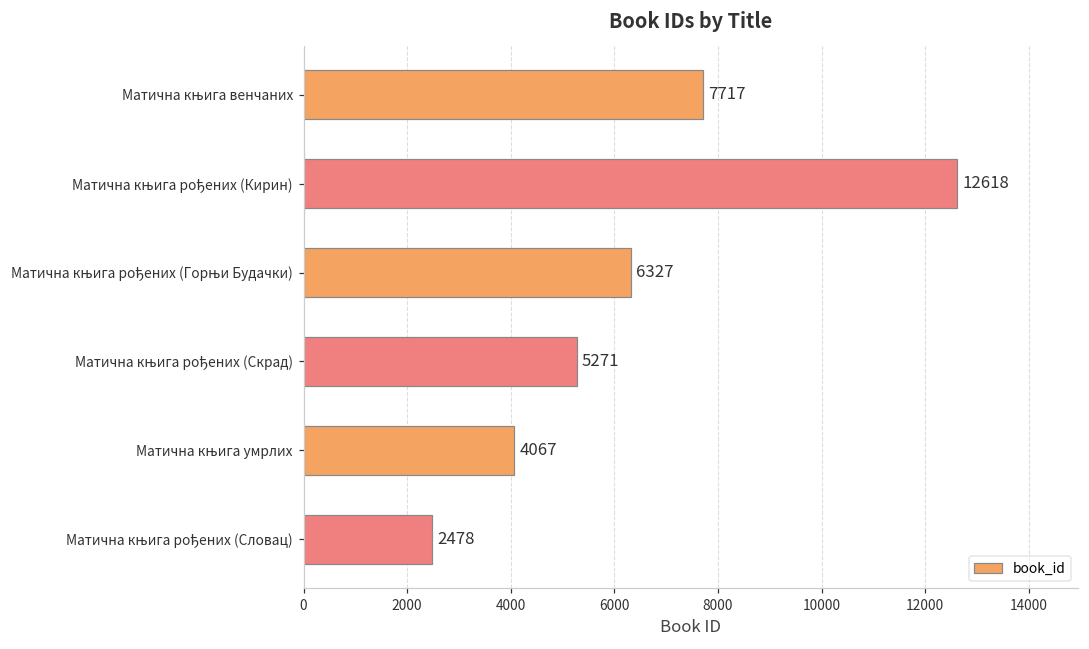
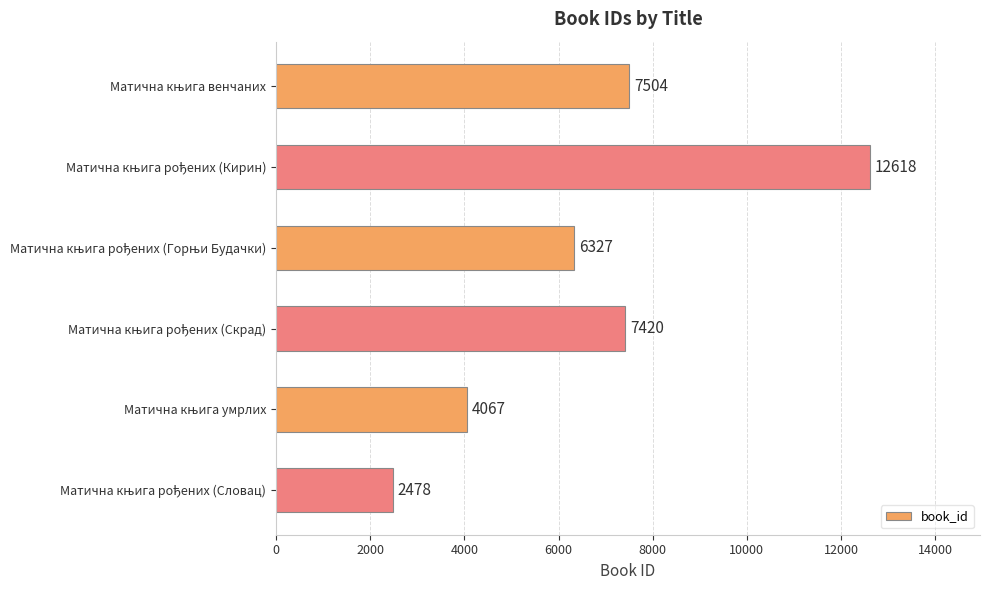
  {
-   "Матична књига венчаних": 7717,
+   "Матична књига венчаних": 7504,
    "Матична књига рођених (Кирин)": 12618,
    "Матична књига рођених (Горњи Будачки)": 6327,
-   "Матична књига рођених (Скрад)": 5271,
+   "Матична књига рођених (Скрад)": 7420,
    "Матична књига умрлих": 4067,
    "Матична књига рођених (Словац)": 2478
  }
